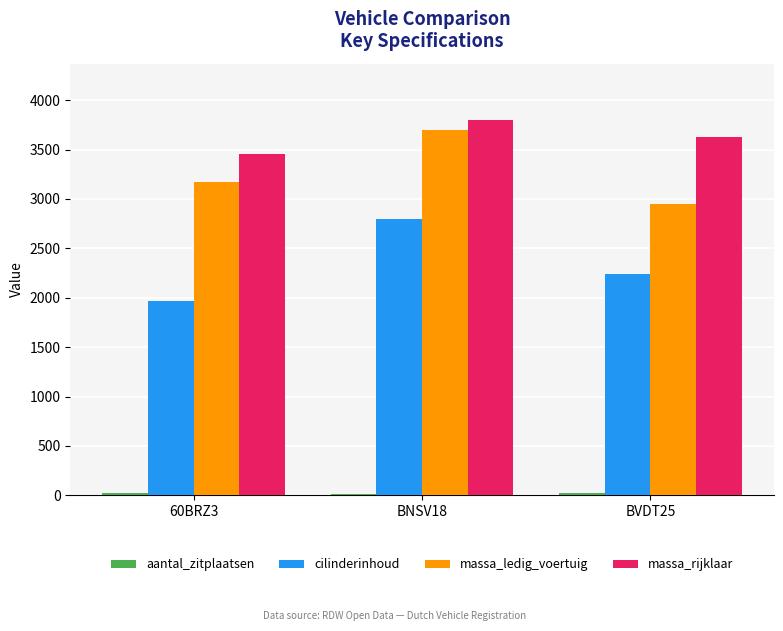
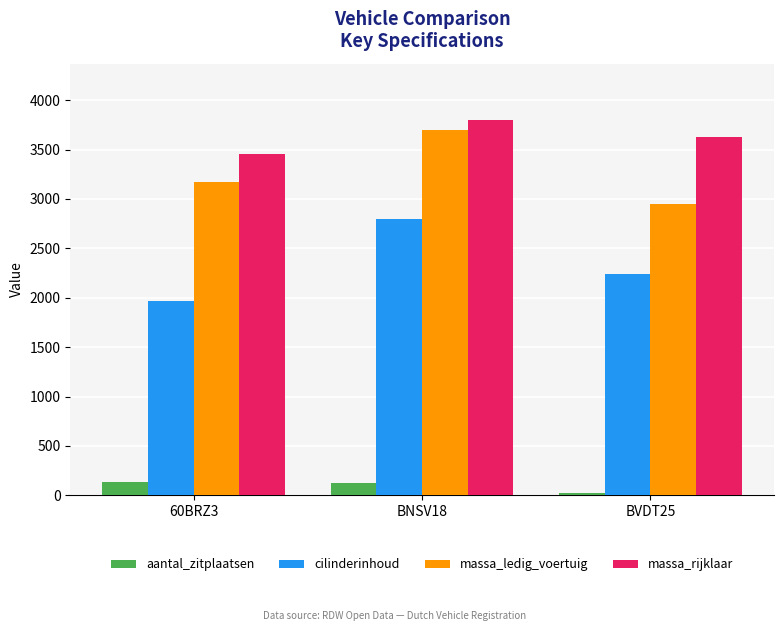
  {
    "aantal_zitplaatsen": {
-     "60BRZ3": 0,
-     "BNSV18": 0
+     "60BRZ3": 100,
+     "BNSV18": 100
    },
    "cilinderinhoud": {
      "60BRZ3": 2000,
      "BNSV18": 2800,
      "BVDT25": 2200
    },
    "massa_ledig_voertuig": {
      "60BRZ3": 3200,
      "BNSV18": 3700,
      "BVDT25": 2900
    },
    "massa_rijklaar": {
      "60BRZ3": 3500,
      "BNSV18": 3800,
      "BVDT25": 3600
    }
  }
